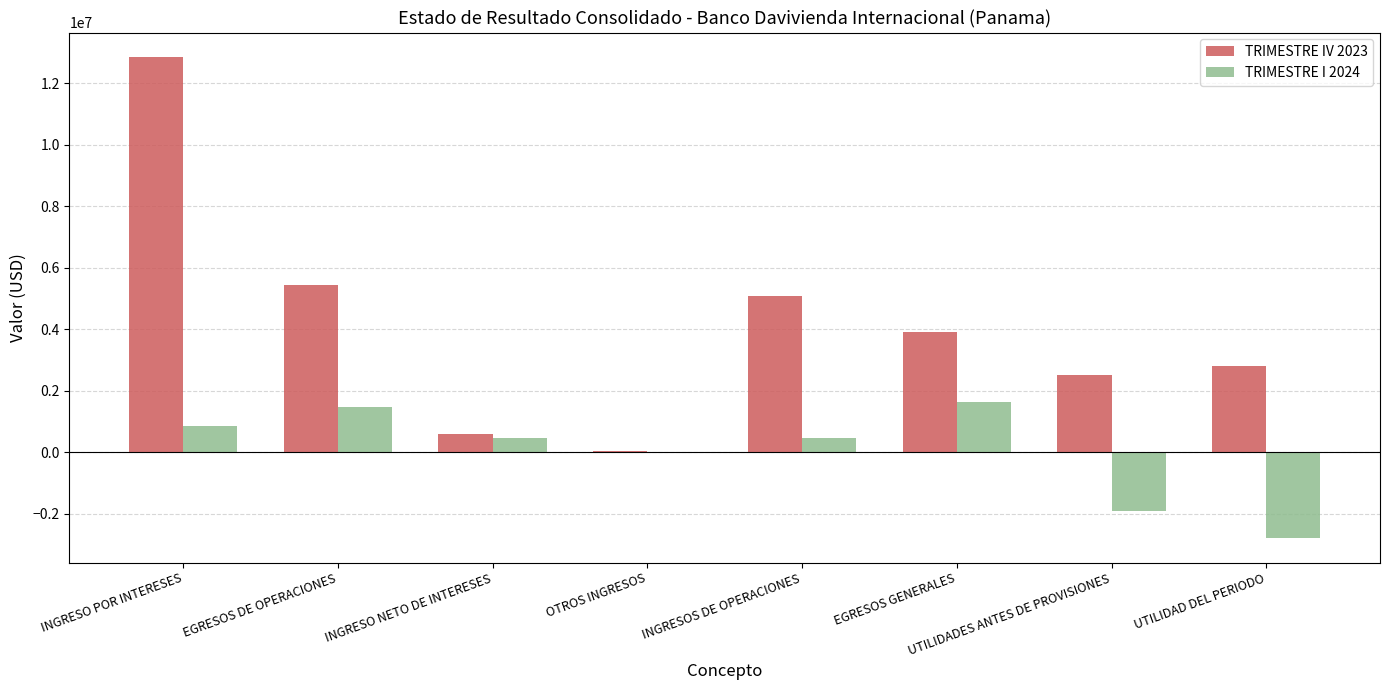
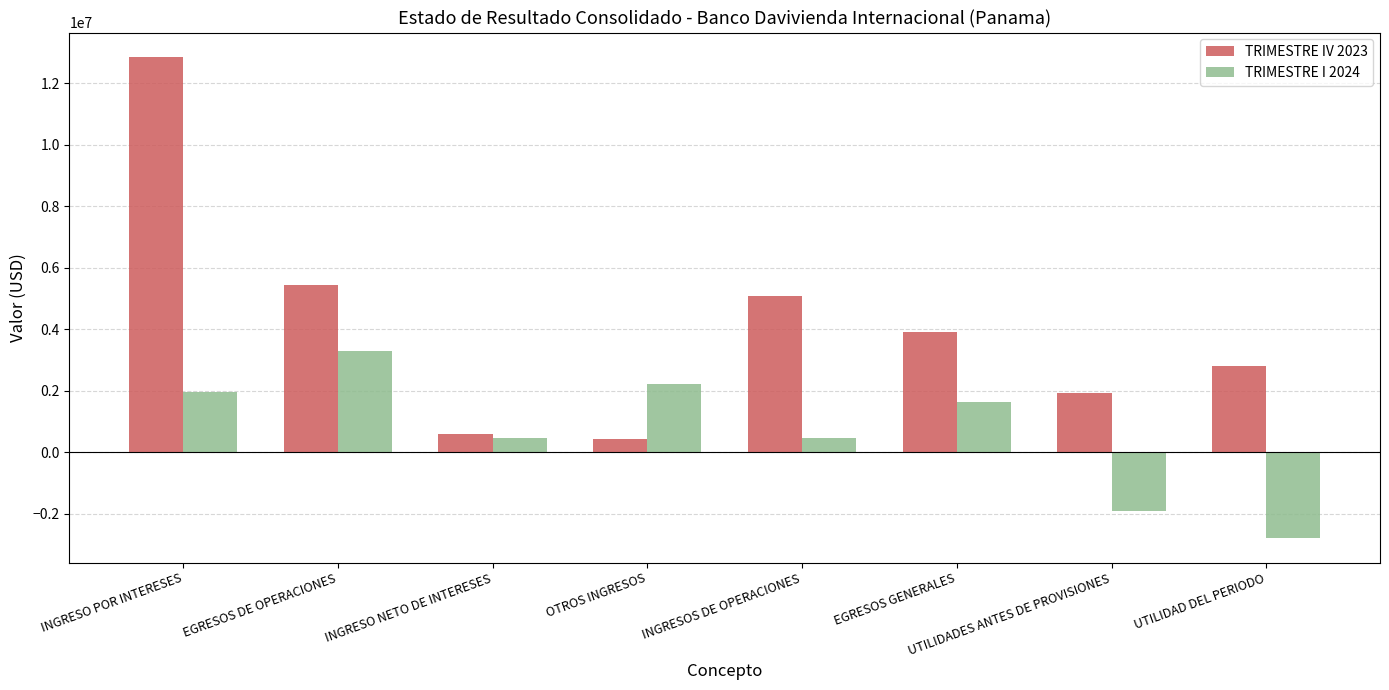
  {
    "TRIMESTRE IV 2023": {
      "INGRESO POR INTERESES": 12900000,
      "EGRESOS DE OPERACIONES": 5400000,
      "INGRESO NETO DE INTERESES": 600000,
-     "OTROS INGRESOS": 0,
+     "OTROS INGRESOS": 400000,
      "INGRESOS DE OPERACIONES": 5100000,
      "EGRESOS GENERALES": 3900000,
-     "UTILIDADES ANTES DE PROVISIONES": 2500000,
+     "UTILIDADES ANTES DE PROVISIONES": 1900000,
      "UTILIDAD DEL PERIODO": 2800000
    },
    "TRIMESTRE I 2024": {
-     "INGRESO POR INTERESES": 800000,
-     "EGRESOS DE OPERACIONES": 1500000,
+     "INGRESO POR INTERESES": 1900000,
+     "EGRESOS DE OPERACIONES": 3300000,
      "INGRESO NETO DE INTERESES": 500000,
-     "OTROS INGRESOS": 0,
+     "OTROS INGRESOS": 2200000,
      "INGRESOS DE OPERACIONES": 500000,
      "EGRESOS GENERALES": 1600000,
      "UTILIDADES ANTES DE PROVISIONES": -1900000,
      "UTILIDAD DEL PERIODO": -2800000
    }
  }
